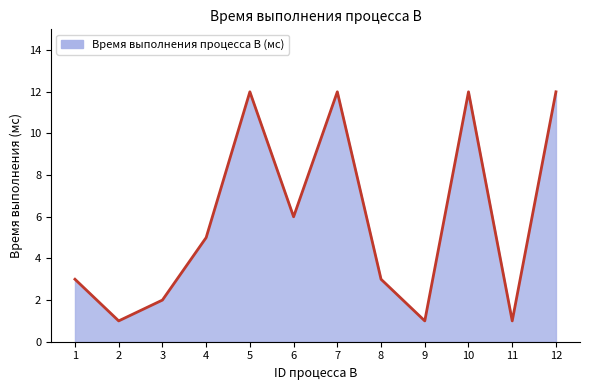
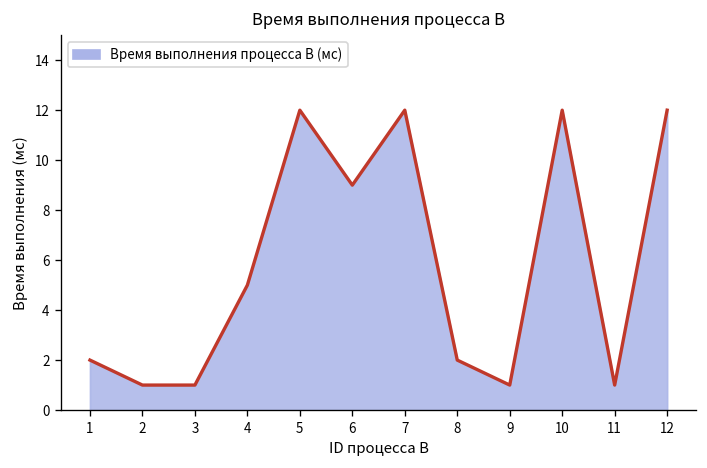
  {
-   "1": 3,
+   "1": 2,
    "2": 1,
-   "3": 2,
+   "3": 1,
    "4": 5,
    "5": 12,
-   "6": 6,
+   "6": 9,
    "7": 12,
-   "8": 3,
+   "8": 2,
    "9": 1,
    "10": 12,
    "11": 1,
    "12": 12
  }
